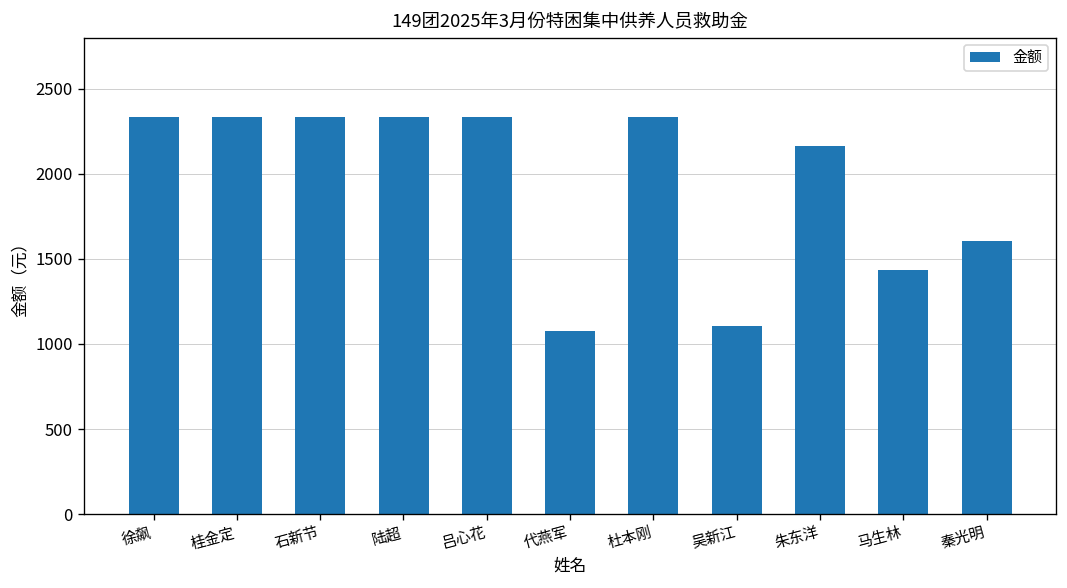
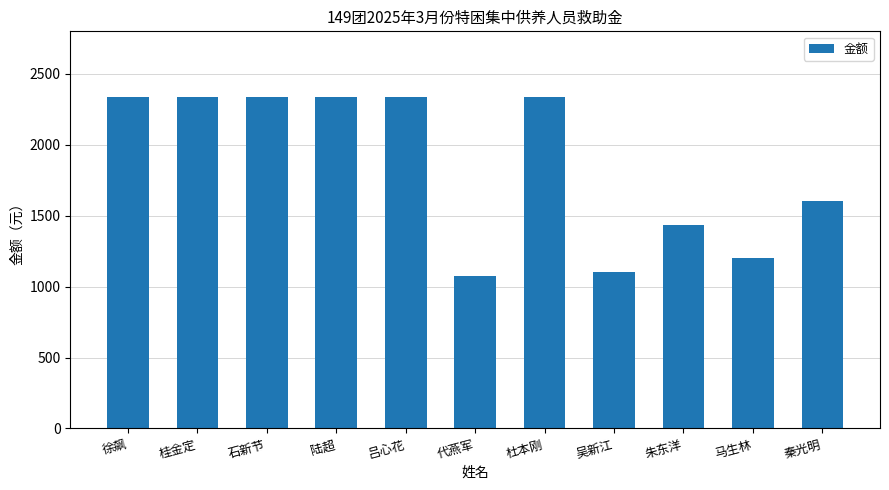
  {
    "徐飙": 2340,
    "桂金定": 2340,
    "石新节": 2340,
    "陆超": 2340,
    "吕心花": 2340,
    "代燕军": 1080,
    "杜本刚": 2340,
    "吴新江": 1110,
-   "朱东洋": 2160,
-   "马生林": 1440,
+   "朱东洋": 1440,
+   "马生林": 1200,
    "秦光明": 1610
  }
